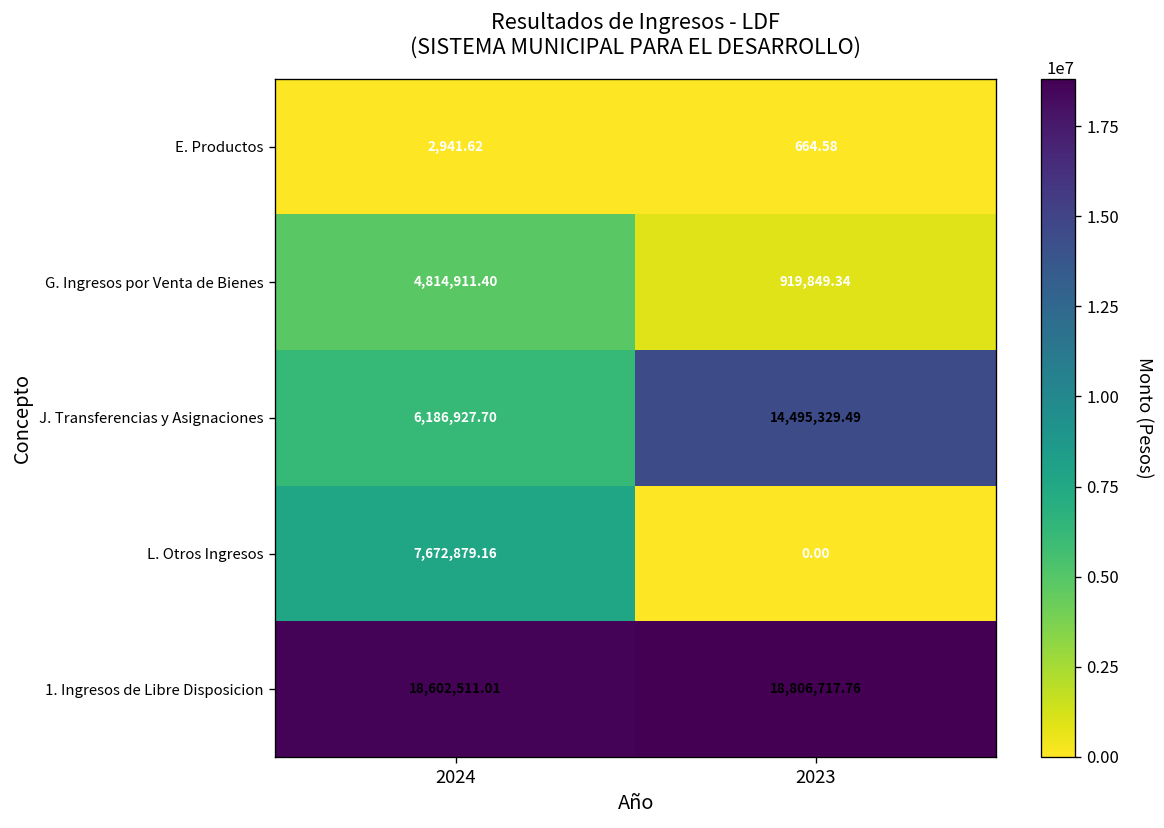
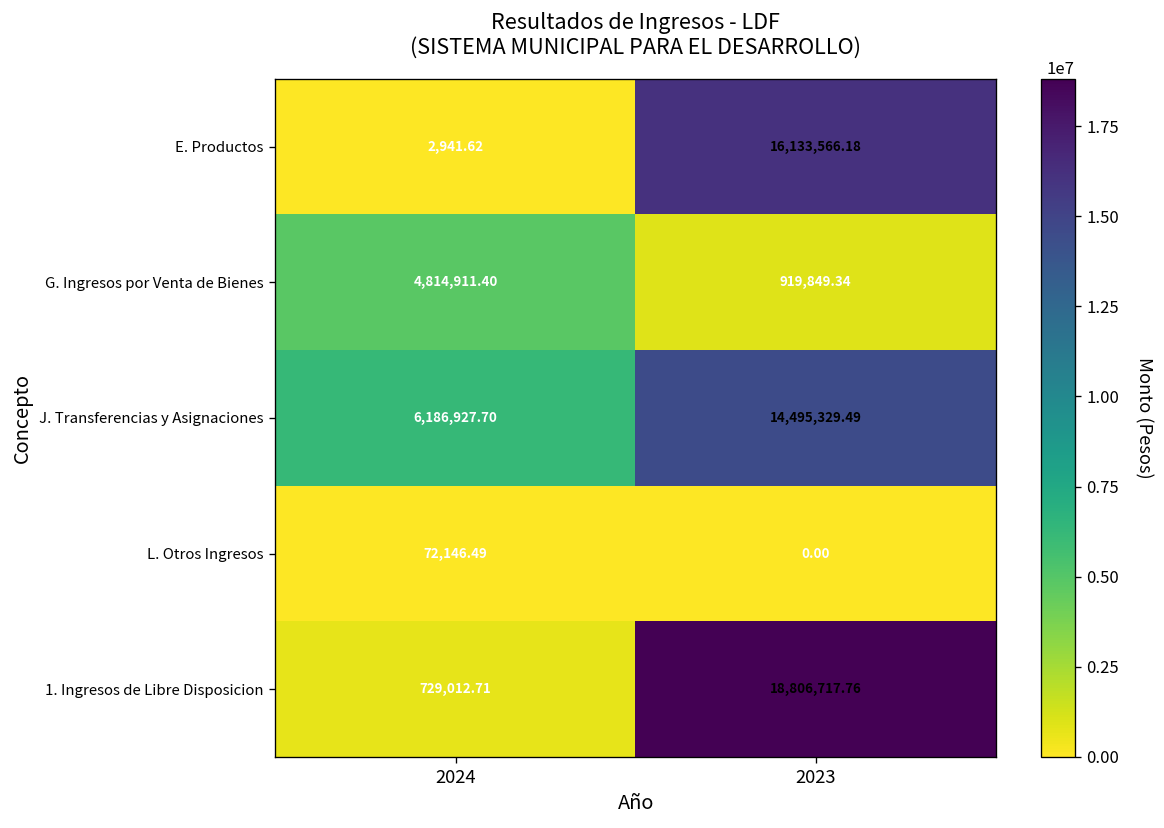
  {
    "E. Productos": {
      "2024": "2,941.62",
-     "2023": "664.58"
+     "2023": "16,133,566.18"
    },
    "G. Ingresos por Venta de Bienes": {
      "2024": "4,814,911.40",
      "2023": "919,849.34"
    },
    "J. Transferencias y Asignaciones": {
      "2024": "6,186,927.70",
      "2023": "14,495,329.49"
    },
    "L. Otros Ingresos": {
-     "2024": "7,672,879.16",
+     "2024": "72,146.49",
      "2023": "0.00"
    },
    "1. Ingresos de Libre Disposicion": {
-     "2024": "18,602,511.01",
+     "2024": "729,012.71",
      "2023": "18,806,717.76"
    }
  }
